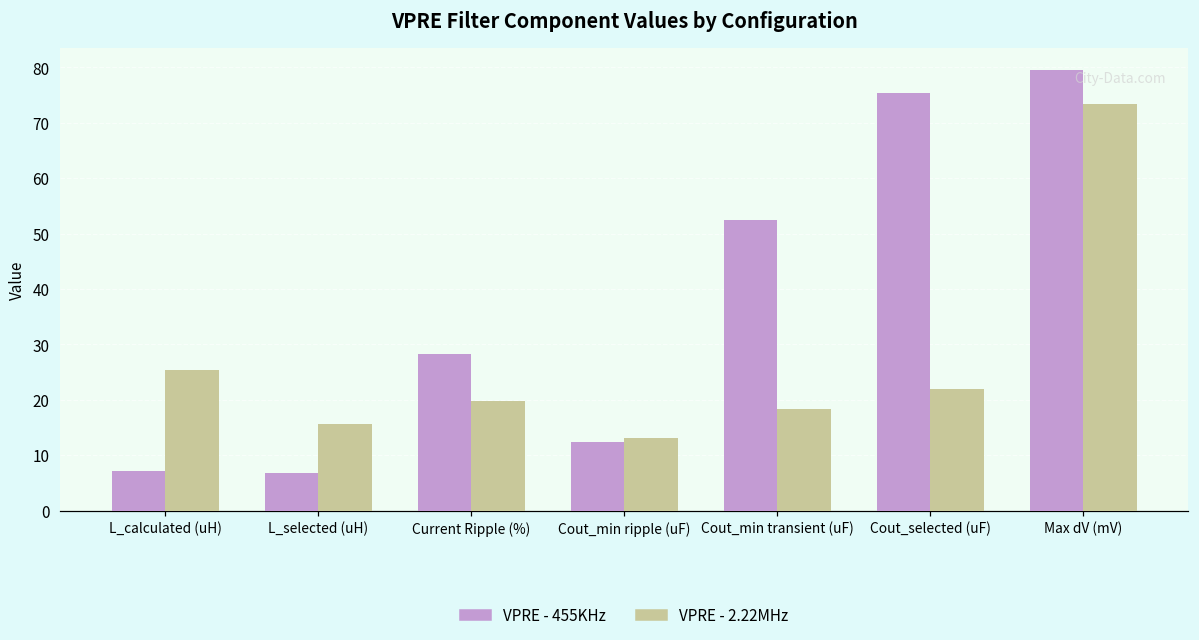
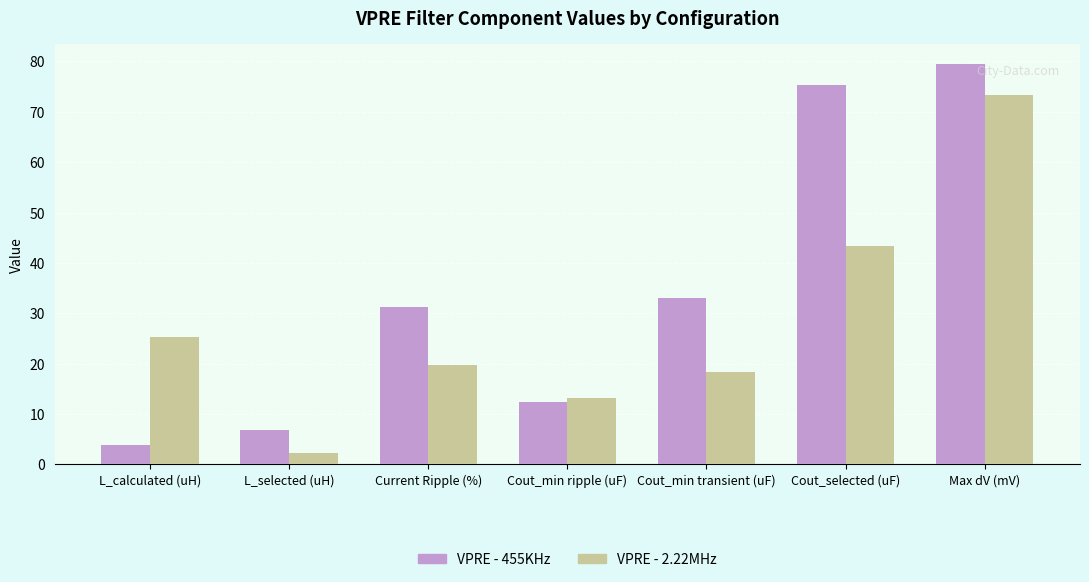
  {
    "VPRE - 455KHz": {
-     "L_calculated (uH)": 7,
+     "L_calculated (uH)": 4,
      "L_selected (uH)": 7,
-     "Current Ripple (%)": 28,
+     "Current Ripple (%)": 31,
      "Cout_min ripple (uF)": 12,
-     "Cout_min transient (uF)": 52,
+     "Cout_min transient (uF)": 33,
      "Cout_selected (uF)": 75,
      "Max dV (mV)": 79
    },
    "VPRE - 2.22MHz": {
      "L_calculated (uH)": 25,
-     "L_selected (uH)": 16,
+     "L_selected (uH)": 2,
      "Current Ripple (%)": 20,
      "Cout_min ripple (uF)": 13,
      "Cout_min transient (uF)": 18,
-     "Cout_selected (uF)": 22,
+     "Cout_selected (uF)": 43,
      "Max dV (mV)": 73
    }
  }
